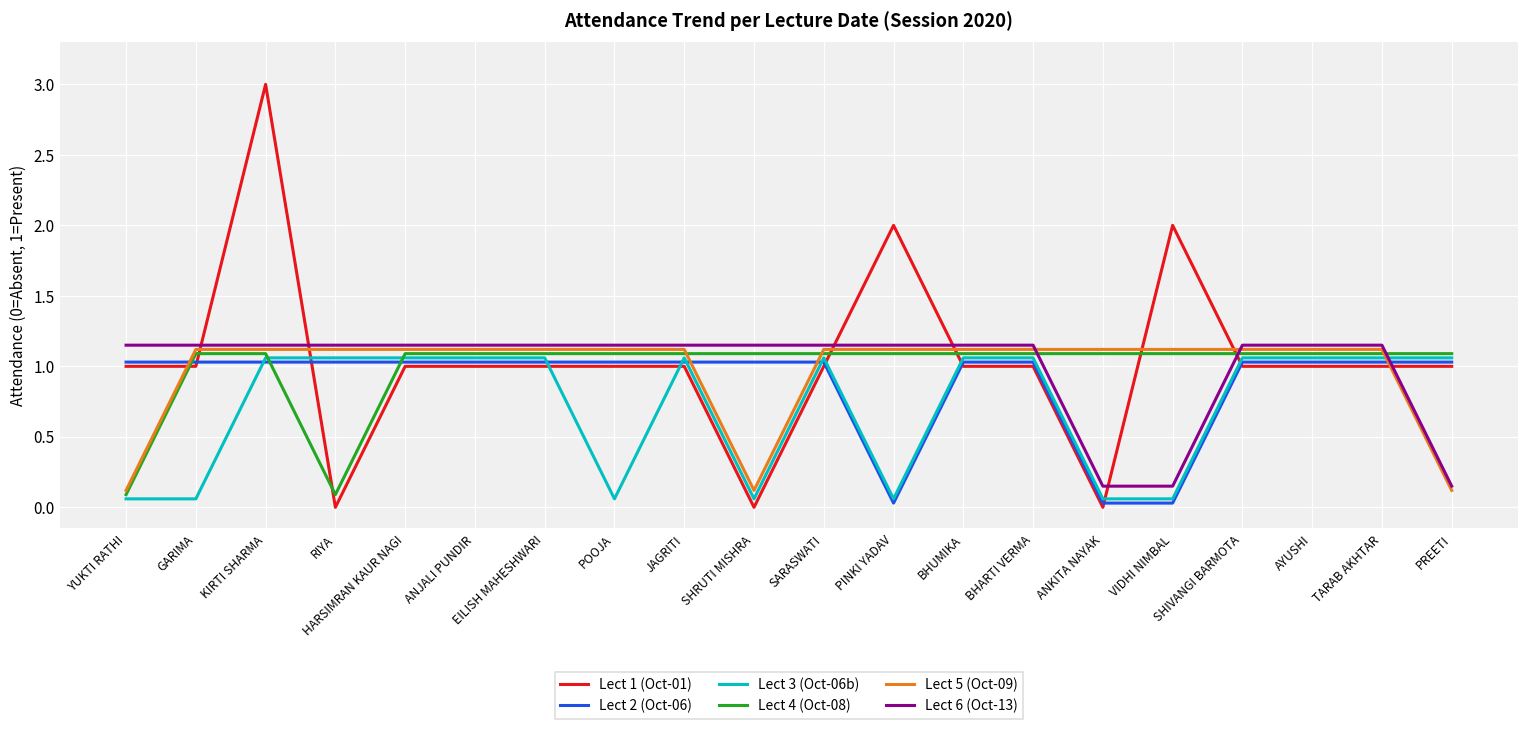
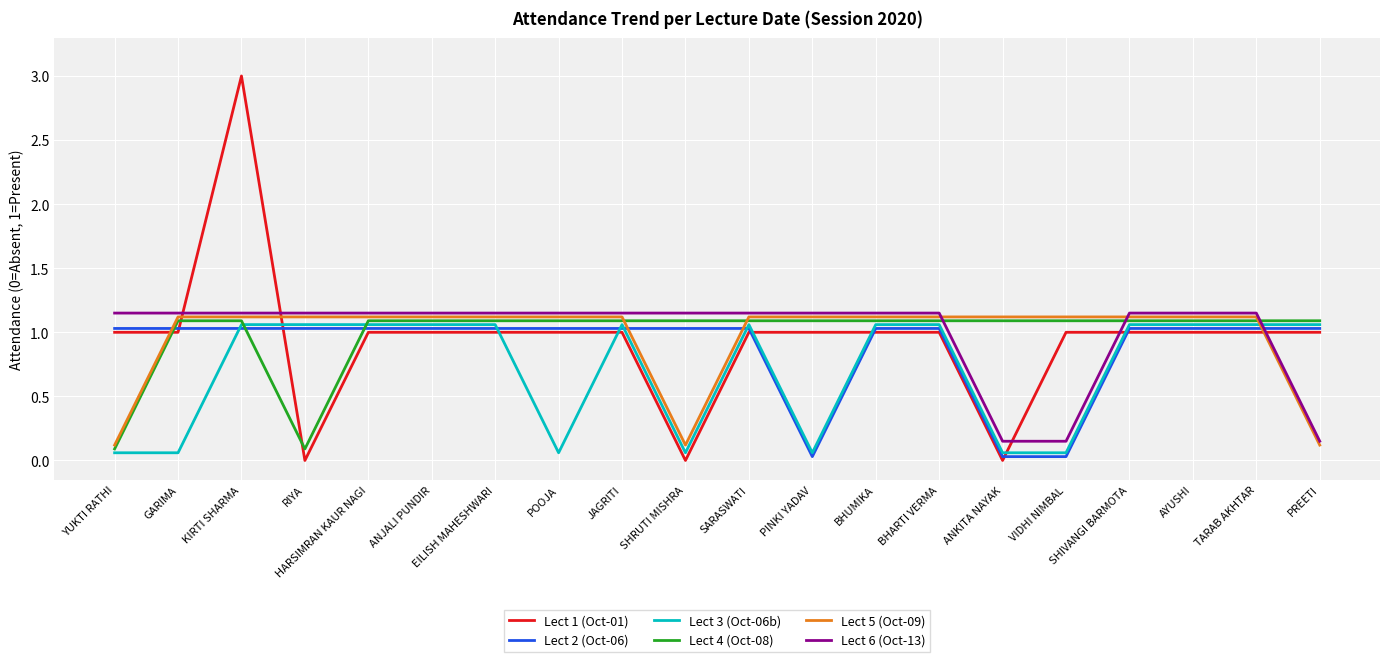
  {
    "Lect 1 (Oct-01)": {
      "YUKTI RATHI": 1,
      "GARIMA": 1,
      "KIRTI SHARMA": 3,
      "RIYA": 0,
      "HARSIMRAN KAUR NAGI": 1,
      "ANJALI PUNDIR": 1,
      "EILISH MAHESHWARI": 1,
      "POOJA": 1,
      "JAGRITI": 1,
      "SHRUTI MISHRA": 0,
      "SARASWATI": 1,
-     "PINKI YADAV": 2,
+     "PINKI YADAV": 1,
      "BHUMIKA": 1,
      "BHARTI VERMA": 1,
      "ANKITA NAYAK": 0,
-     "VIDHI NIMBAL": 2,
+     "VIDHI NIMBAL": 1,
      "SHIVANGI BARMOTA": 1,
      "AYUSHI": 1,
      "TARAB AKHTAR": 1,
      "PREETI": 1
    },
    "Lect 2 (Oct-06)": {
      "YUKTI RATHI": 1.03,
      "GARIMA": 1.03,
      "KIRTI SHARMA": 1.03,
      "RIYA": 1.03,
      "HARSIMRAN KAUR NAGI": 1.03,
      "ANJALI PUNDIR": 1.03,
      "EILISH MAHESHWARI": 1.03,
      "POOJA": 1.03,
      "JAGRITI": 1.03,
      "SHRUTI MISHRA": 1.03,
      "SARASWATI": 1.03,
      "PINKI YADAV": 0.03,
      "BHUMIKA": 1.03,
      "BHARTI VERMA": 1.03,
      "ANKITA NAYAK": 0.03,
      "VIDHI NIMBAL": 0.03,
      "SHIVANGI BARMOTA": 1.03,
      "AYUSHI": 1.03,
      "TARAB AKHTAR": 1.03,
      "PREETI": 1.03
    },
    "Lect 3 (Oct-06b)": {
      "YUKTI RATHI": 0.06,
      "GARIMA": 0.06,
      "KIRTI SHARMA": 1.06,
      "RIYA": 1.06,
      "HARSIMRAN KAUR NAGI": 1.06,
      "ANJALI PUNDIR": 1.06,
      "EILISH MAHESHWARI": 1.06,
      "POOJA": 0.06,
      "JAGRITI": 1.06,
      "SHRUTI MISHRA": 0.06,
      "SARASWATI": 1.06,
      "PINKI YADAV": 0.06,
      "BHUMIKA": 1.06,
      "BHARTI VERMA": 1.06,
      "ANKITA NAYAK": 0.06,
      "VIDHI NIMBAL": 0.06,
      "SHIVANGI BARMOTA": 1.06,
      "AYUSHI": 1.06,
      "TARAB AKHTAR": 1.06,
      "PREETI": 1.06
    },
    "Lect 4 (Oct-08)": {
      "YUKTI RATHI": 0.09,
      "GARIMA": 1.09,
      "KIRTI SHARMA": 1.09,
      "RIYA": 0.09,
      "HARSIMRAN KAUR NAGI": 1.09,
      "ANJALI PUNDIR": 1.09,
      "EILISH MAHESHWARI": 1.09,
      "POOJA": 1.09,
      "JAGRITI": 1.09,
      "SHRUTI MISHRA": 1.09,
      "SARASWATI": 1.09,
      "PINKI YADAV": 1.09,
      "BHUMIKA": 1.09,
      "BHARTI VERMA": 1.09,
      "ANKITA NAYAK": 1.09,
      "VIDHI NIMBAL": 1.09,
      "SHIVANGI BARMOTA": 1.09,
      "AYUSHI": 1.09,
      "TARAB AKHTAR": 1.09,
      "PREETI": 1.09
    },
    "Lect 5 (Oct-09)": {
      "YUKTI RATHI": 0.12,
      "GARIMA": 1.12,
      "KIRTI SHARMA": 1.12,
      "RIYA": 1.12,
      "HARSIMRAN KAUR NAGI": 1.12,
      "ANJALI PUNDIR": 1.12,
      "EILISH MAHESHWARI": 1.12,
      "POOJA": 1.12,
      "JAGRITI": 1.12,
      "SHRUTI MISHRA": 0.12,
      "SARASWATI": 1.12,
      "PINKI YADAV": 1.12,
      "BHUMIKA": 1.12,
      "BHARTI VERMA": 1.12,
      "ANKITA NAYAK": 1.12,
      "VIDHI NIMBAL": 1.12,
      "SHIVANGI BARMOTA": 1.12,
      "AYUSHI": 1.12,
      "TARAB AKHTAR": 1.12,
      "PREETI": 0.12
    },
    "Lect 6 (Oct-13)": {
      "YUKTI RATHI": 1.15,
      "GARIMA": 1.15,
      "KIRTI SHARMA": 1.15,
      "RIYA": 1.15,
      "HARSIMRAN KAUR NAGI": 1.15,
      "ANJALI PUNDIR": 1.15,
      "EILISH MAHESHWARI": 1.15,
      "POOJA": 1.15,
      "JAGRITI": 1.15,
      "SHRUTI MISHRA": 1.15,
      "SARASWATI": 1.15,
      "PINKI YADAV": 1.15,
      "BHUMIKA": 1.15,
      "BHARTI VERMA": 1.15,
      "ANKITA NAYAK": 0.15,
      "VIDHI NIMBAL": 0.15,
      "SHIVANGI BARMOTA": 1.15,
      "AYUSHI": 1.15,
      "TARAB AKHTAR": 1.15,
      "PREETI": 0.15
    }
  }
